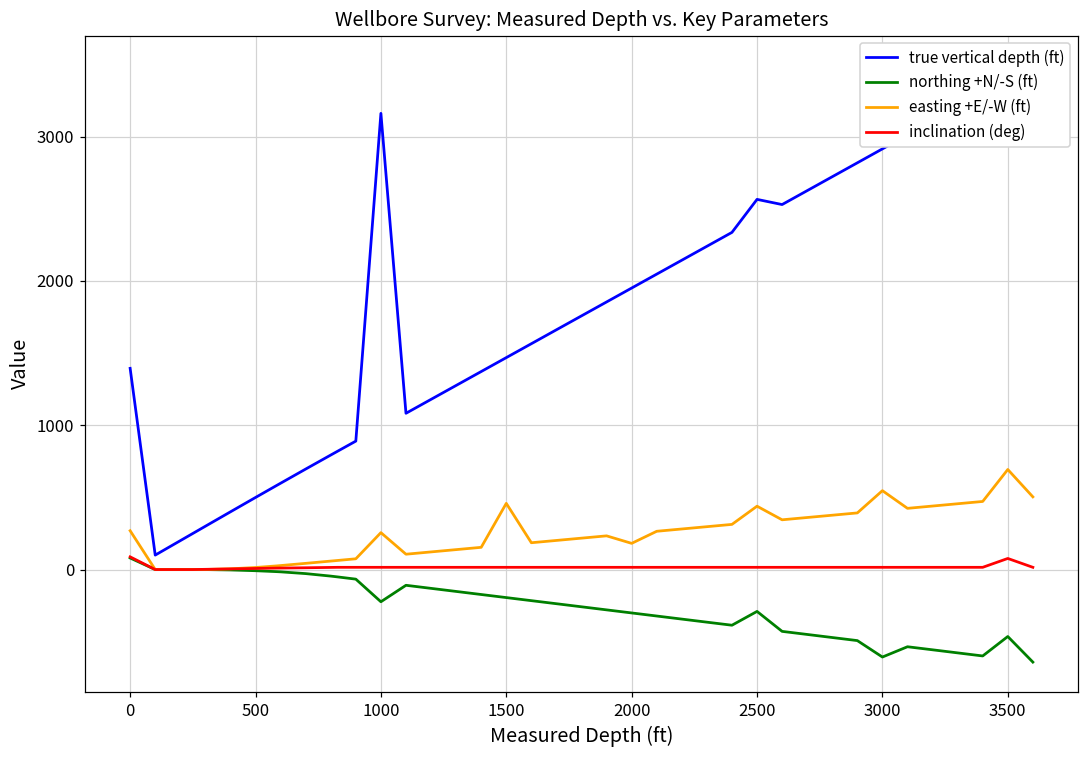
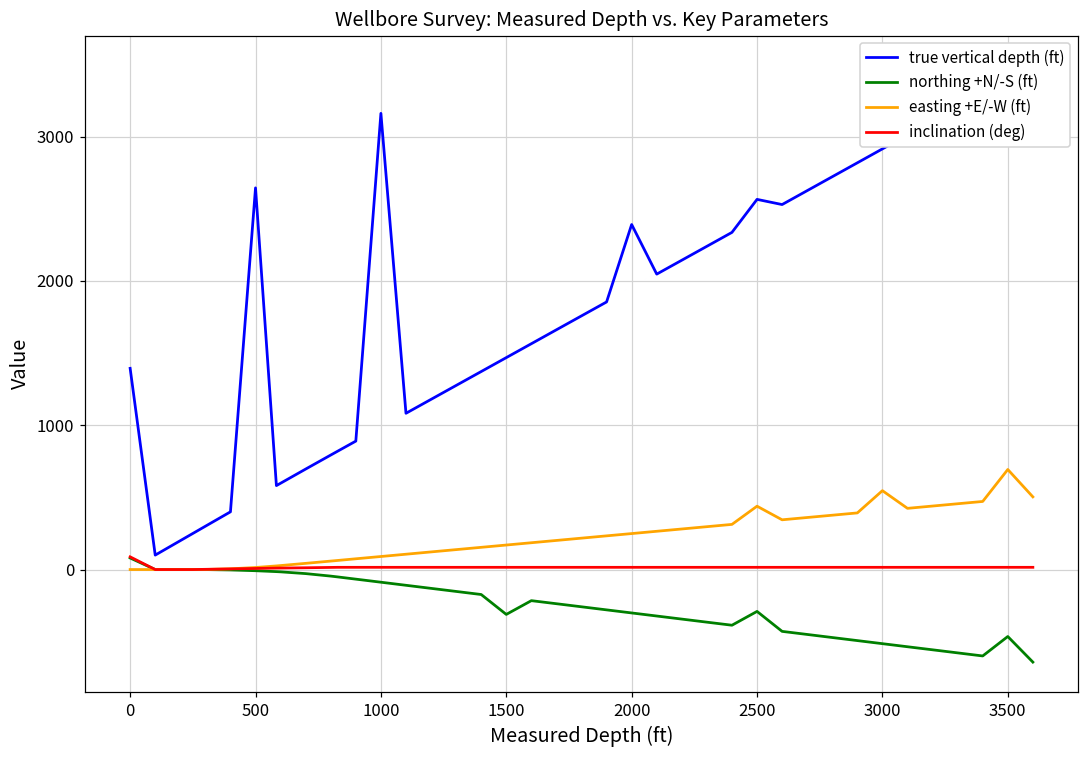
  {
    "true vertical depth (ft)": {
      "0": 1390,
-     "500": 500,
+     "500": 2640,
      "1000": 3160,
      "1500": 1470,
-     "2000": 1950,
+     "2000": 2390,
      "2500": 2560,
      "3000": 2910
    },
    "northing +N/-S (ft)": {
-     "1000": -220,
-     "1500": -190,
+     "1000": -90,
+     "1500": -310,
      "2000": -300,
      "2500": -290,
-     "3000": -610,
+     "3000": -510,
      "3500": -460
    },
    "easting +E/-W (ft)": {
-     "0": 270,
-     "1000": 260,
-     "1500": 460,
-     "2000": 180,
+     "0": 0,
+     "1000": 90,
+     "1500": 170,
+     "2000": 250,
      "2500": 440,
      "3000": 550,
      "3500": 690
    },
    "inclination (deg)": {
      "1000": 20,
      "1500": 20,
      "2000": 20,
      "2500": 20,
      "3000": 20,
-     "3500": 80
+     "3500": 20
    }
  }
